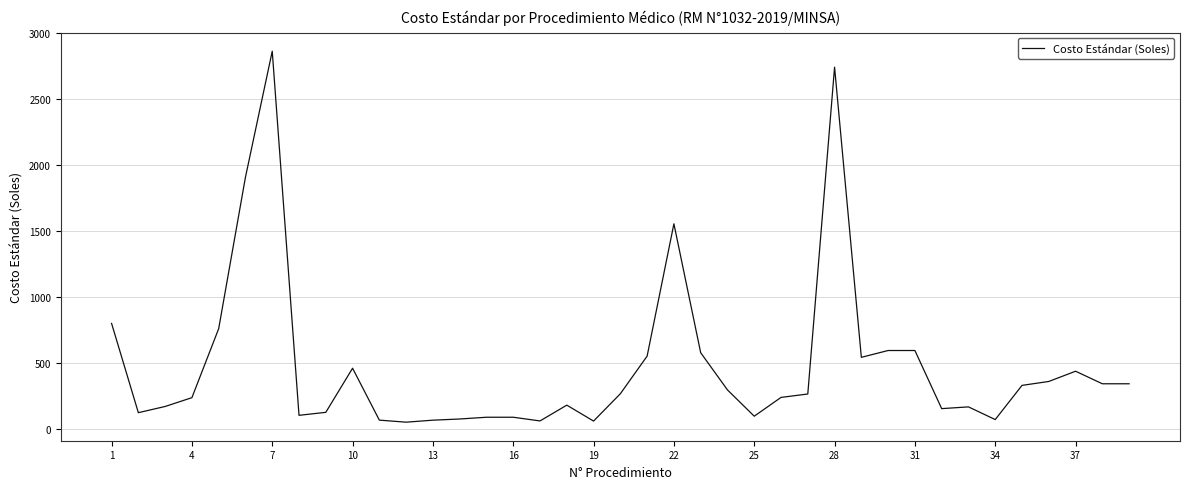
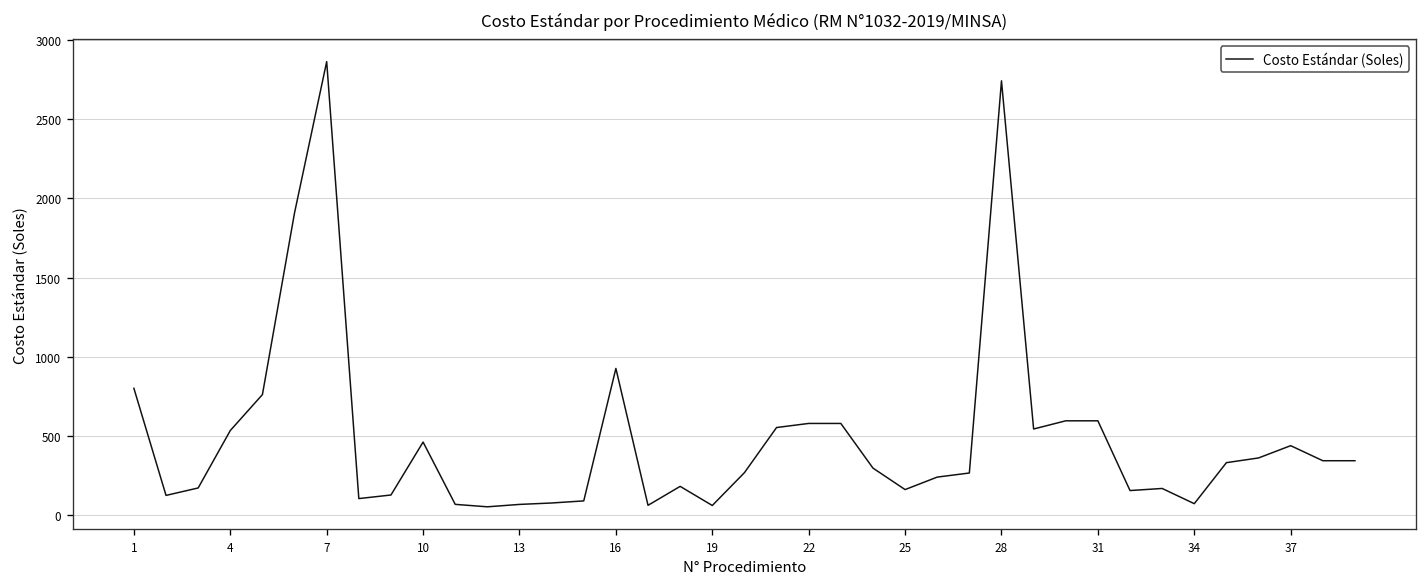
  {
    "1": 800,
-   "4": 240,
+   "4": 540,
    "7": 2860,
    "10": 460,
    "13": 70,
-   "16": 90,
+   "16": 930,
    "19": 60,
-   "22": 1560,
-   "25": 100,
+   "22": 580,
+   "25": 160,
    "28": 2740,
    "31": 600,
    "34": 70,
    "37": 440
  }
